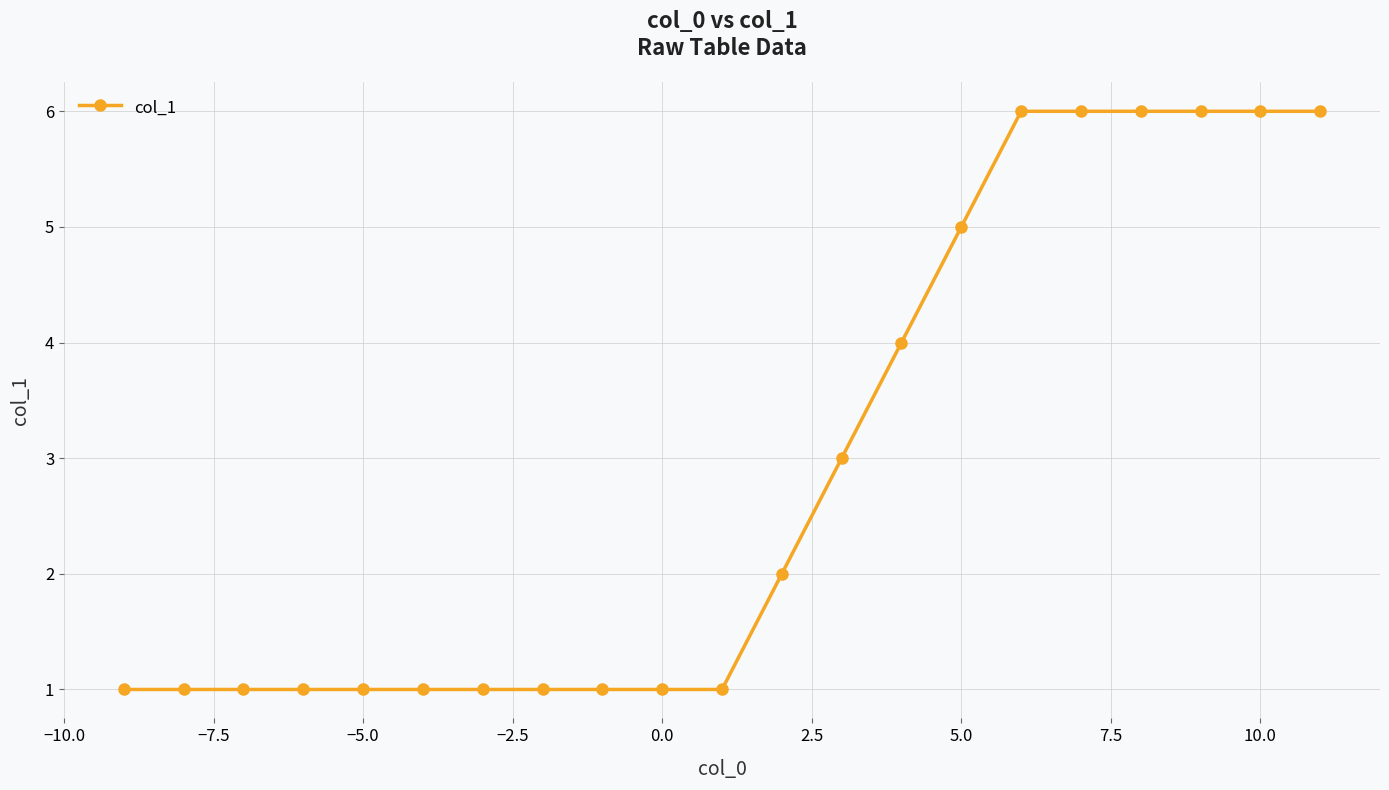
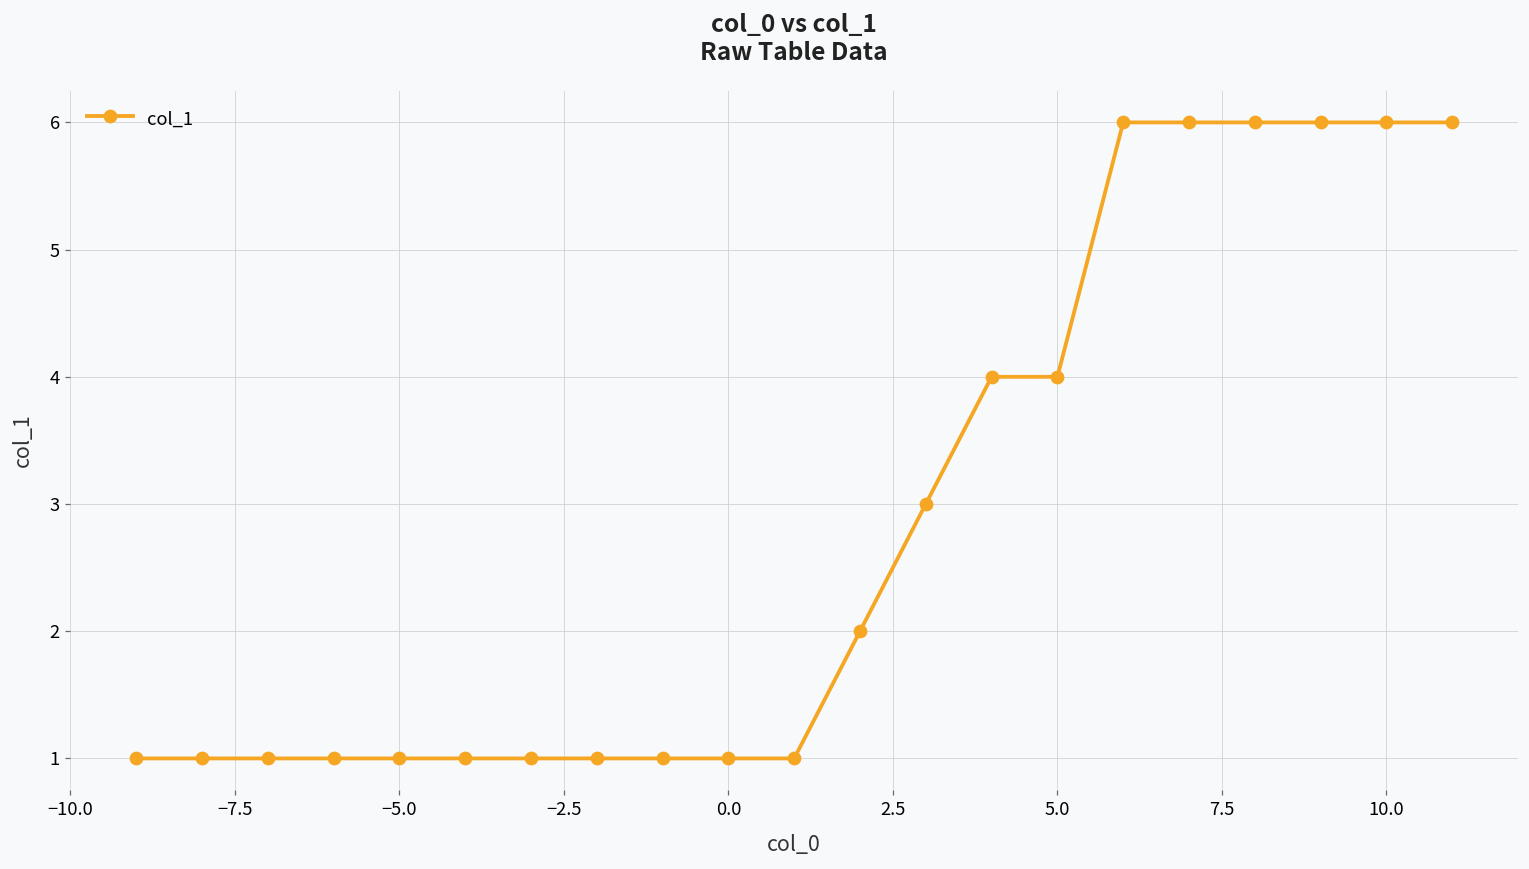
  {
    "−5.0": 1,
    "0.0": 1,
-   "5.0": 5,
+   "5.0": 4,
    "10.0": 6
  }
